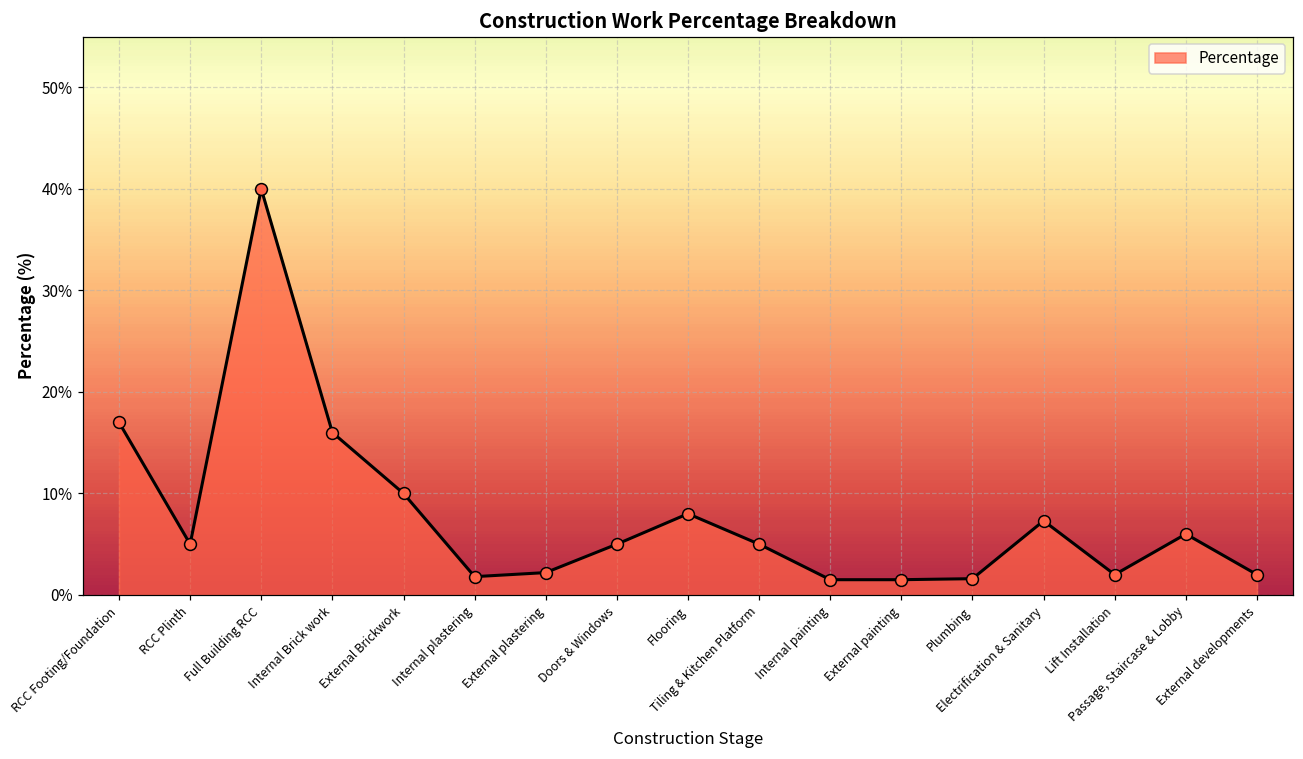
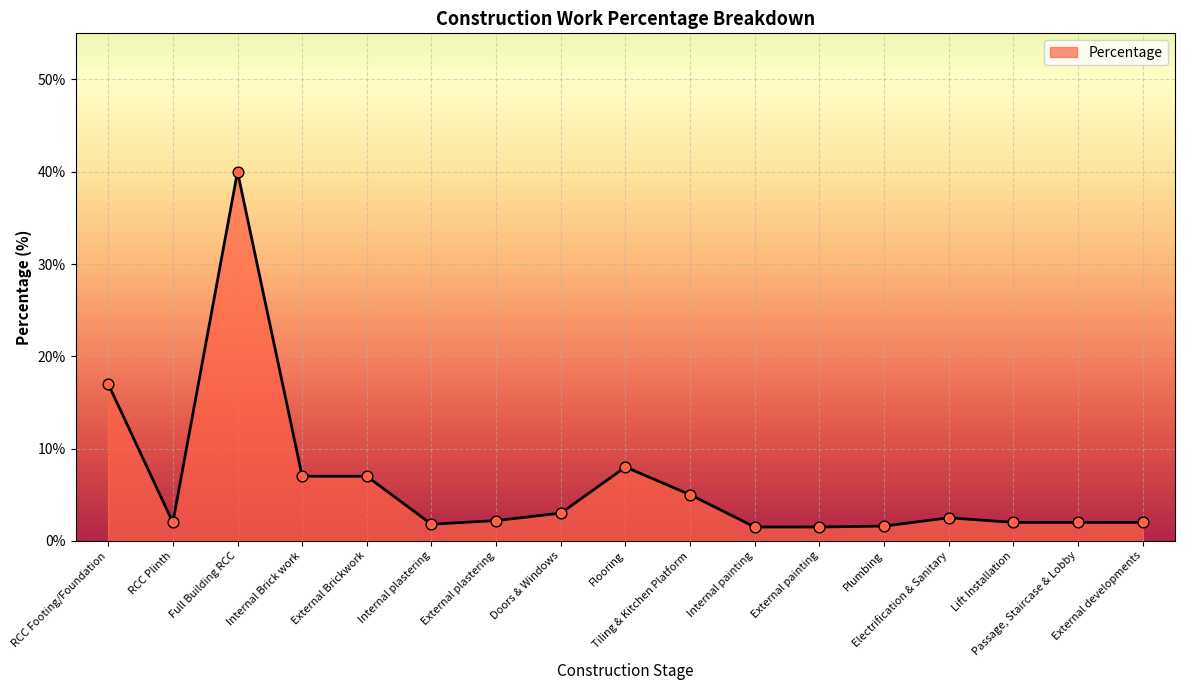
  {
    "RCC Footing/Foundation": "17%",
-   "RCC Plinth": "5%",
+   "RCC Plinth": "2%",
    "Full Building RCC": "40%",
-   "Internal Brick work": "16%",
-   "External Brickwork": "10%",
+   "Internal Brick work": "7%",
+   "External Brickwork": "7%",
    "Internal plastering": "2%",
    "External plastering": "2%",
-   "Doors & Windows": "5%",
+   "Doors & Windows": "3%",
    "Flooring": "8%",
    "Tiling & Kitchen Platform": "5%",
    "Internal painting": "2%",
    "External painting": "2%",
    "Plumbing": "2%",
-   "Electrification & Sanitary": "7%",
+   "Electrification & Sanitary": "3%",
    "Lift Installation": "2%",
-   "Passage, Staircase & Lobby": "6%",
+   "Passage, Staircase & Lobby": "2%",
    "External developments": "2%"
  }
